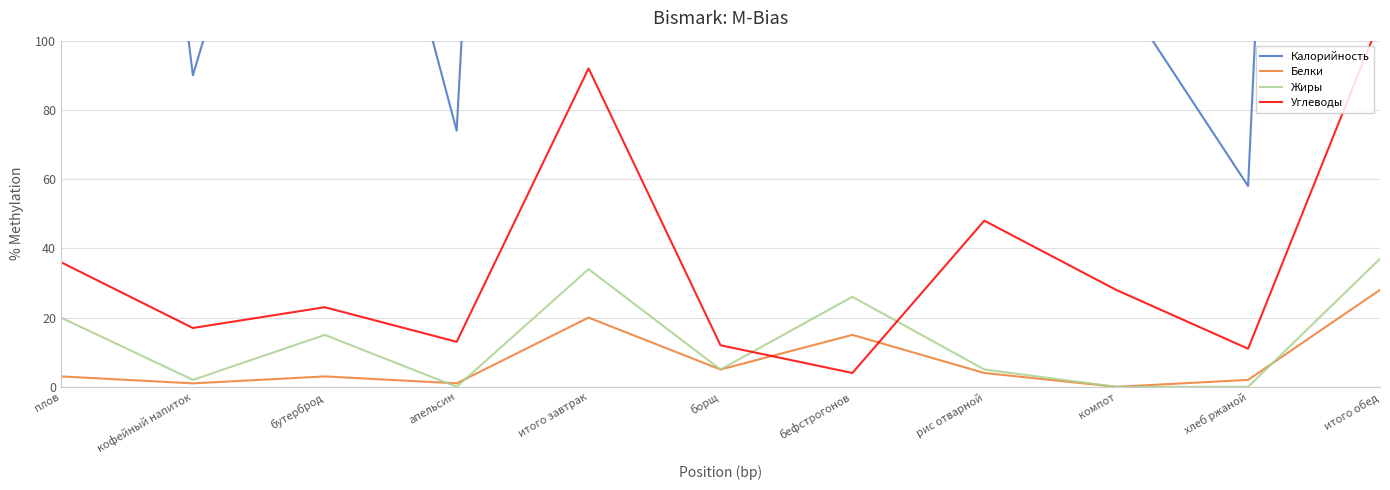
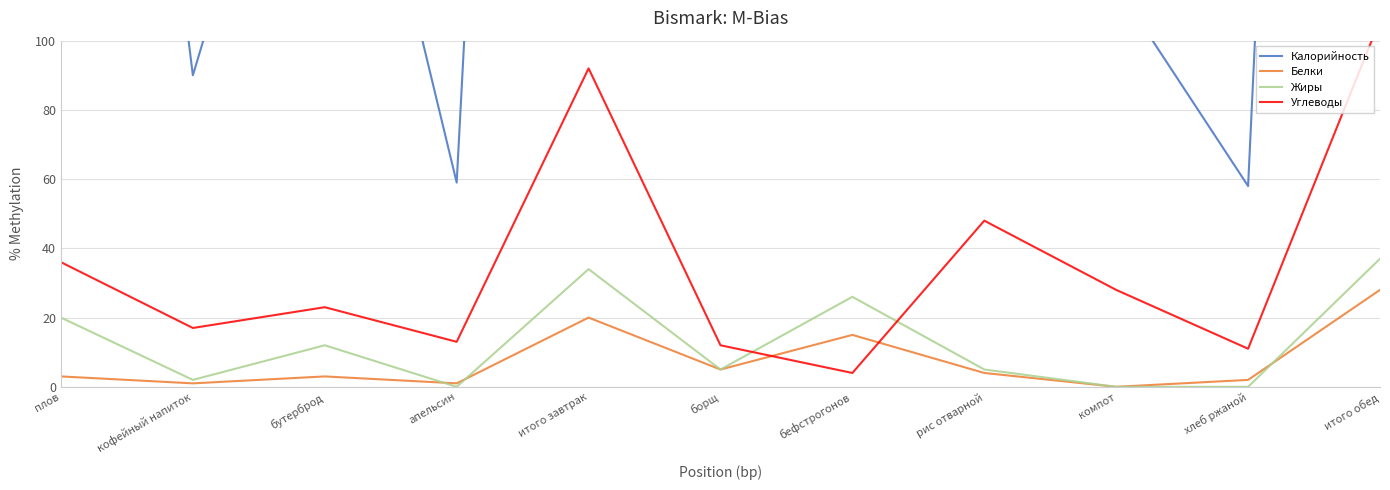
  {
    "Калорийность": {
      "кофейный напиток": 90,
-     "апельсин": 74,
+     "апельсин": 59,
      "хлеб ржаной": 58
    },
    "Белки": {
      "плов": 3,
      "кофейный напиток": 1,
      "бутерброд": 3,
      "апельсин": 1,
      "итого завтрак": 20,
      "бефстрогонов": 15,
      "рис отварной": 4,
      "хлеб ржаной": 2,
      "итого обед": 28
    },
    "Жиры": {
      "плов": 20,
      "кофейный напиток": 2,
-     "бутерброд": 15,
+     "бутерброд": 12,
      "апельсин": 0,
      "итого завтрак": 34,
      "бефстрогонов": 26,
      "рис отварной": 5,
      "хлеб ржаной": 0,
      "итого обед": 37
    },
    "Углеводы": {
      "плов": 36,
      "кофейный напиток": 17,
      "бутерброд": 23,
      "апельсин": 13,
      "итого завтрак": 92,
      "борщ": 12,
      "бефстрогонов": 4,
      "рис отварной": 48,
      "компот": 28,
      "хлеб ржаной": 11
    }
  }
